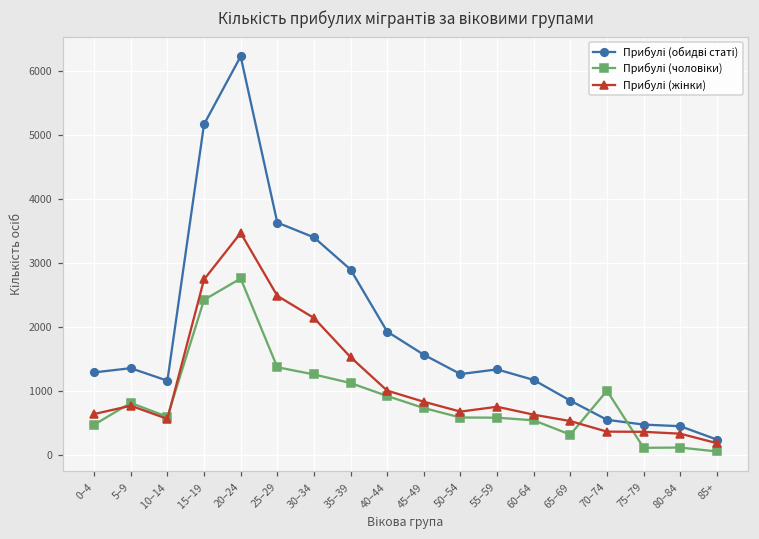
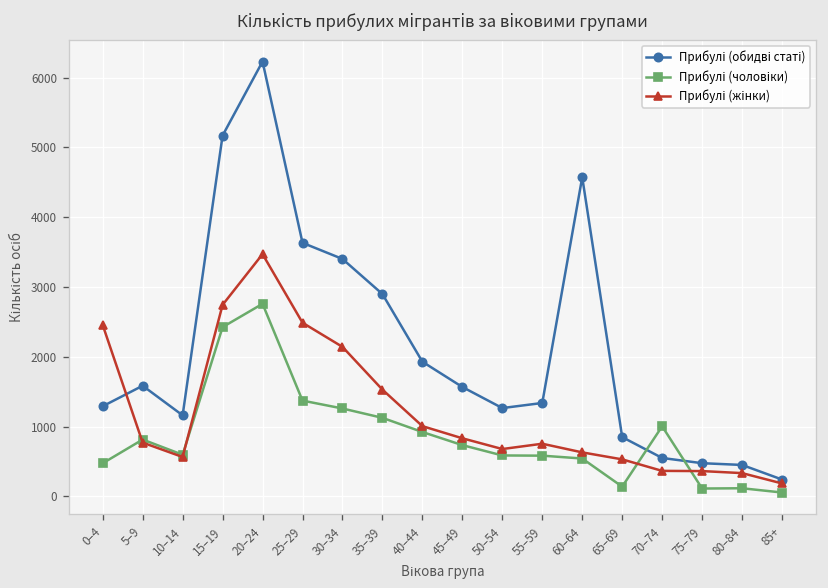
  {
    "Прибулі (обидві статі)": {
      "0–4": 1300,
-     "5–9": 1400,
+     "5–9": 1600,
      "10–14": 1200,
      "15–19": 5200,
      "20–24": 6200,
      "25–29": 3600,
      "30–34": 3400,
      "35–39": 2900,
      "40–44": 1900,
      "45–49": 1600,
      "50–54": 1300,
      "55–59": 1300,
-     "60–64": 1200,
+     "60–64": 4600,
      "65–69": 900,
      "70–74": 600,
      "75–79": 500,
      "80–84": 500,
      "85+": 200
    },
    "Прибулі (чоловіки)": {
      "0–4": 500,
      "15–19": 2400,
      "20–24": 2800,
      "25–29": 1400,
      "30–34": 1300,
      "35–39": 1100,
      "40–44": 900,
      "45–49": 700,
      "50–54": 600,
      "55–59": 600,
      "60–64": 500,
-     "65–69": 300,
+     "65–69": 100,
      "70–74": 1000,
      "75–79": 100,
      "80–84": 100,
      "85+": 100
    },
    "Прибулі (жінки)": {
-     "0–4": 600,
+     "0–4": 2500,
      "15–19": 2700,
      "20–24": 3500,
      "25–29": 2500,
      "30–34": 2100,
      "35–39": 1500,
      "40–44": 1000,
      "45–49": 800,
      "50–54": 700,
      "55–59": 800,
      "60–64": 600,
      "65–69": 500,
      "70–74": 400,
      "75–79": 400,
      "80–84": 300,
      "85+": 200
    }
  }
